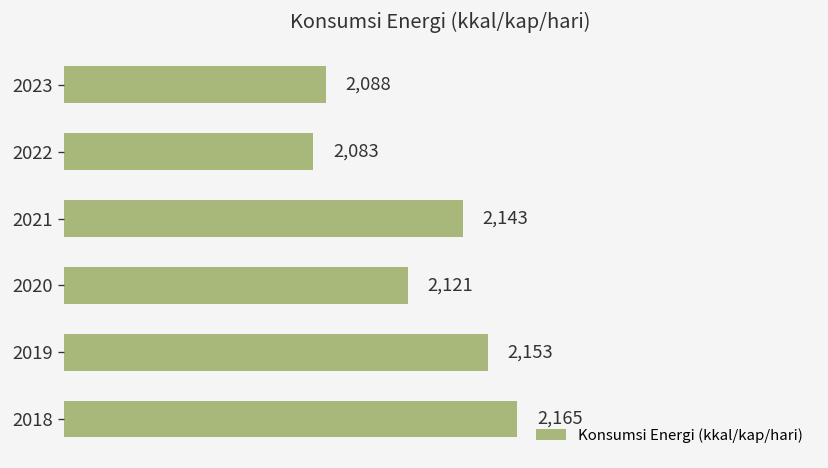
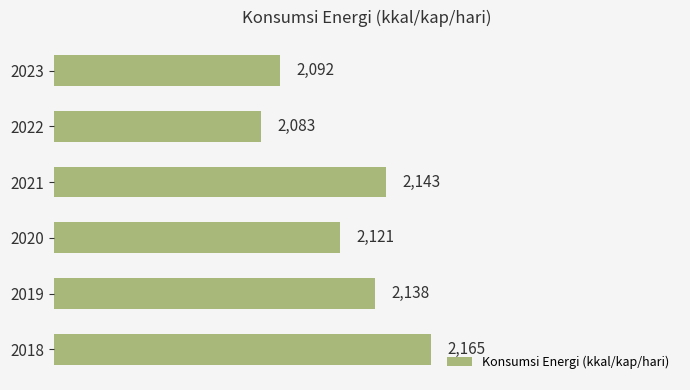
  {
-   "2023": "2,088",
+   "2023": "2,092",
    "2022": "2,083",
    "2021": "2,143",
    "2020": "2,121",
-   "2019": "2,153",
+   "2019": "2,138",
    "2018": "2,165"
  }
